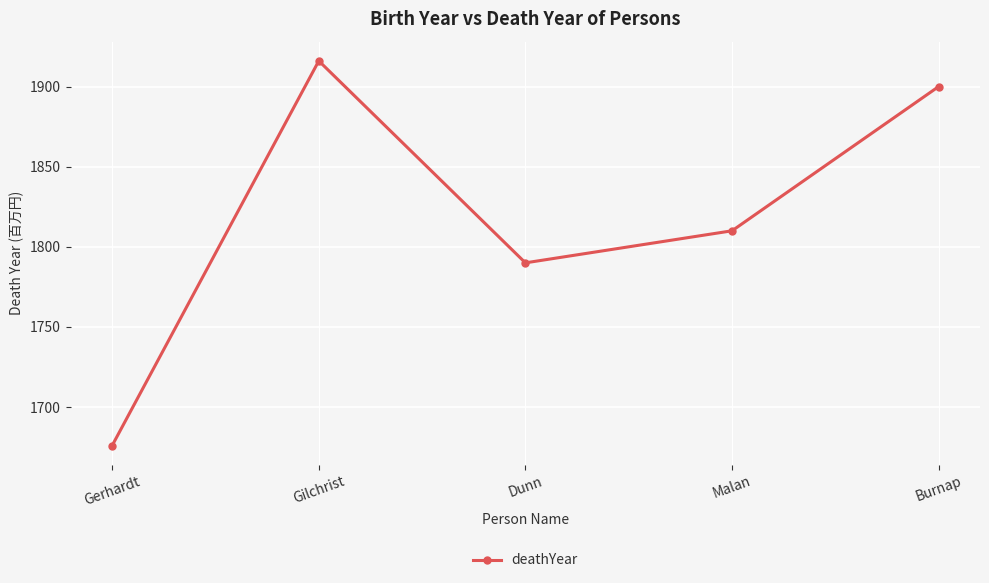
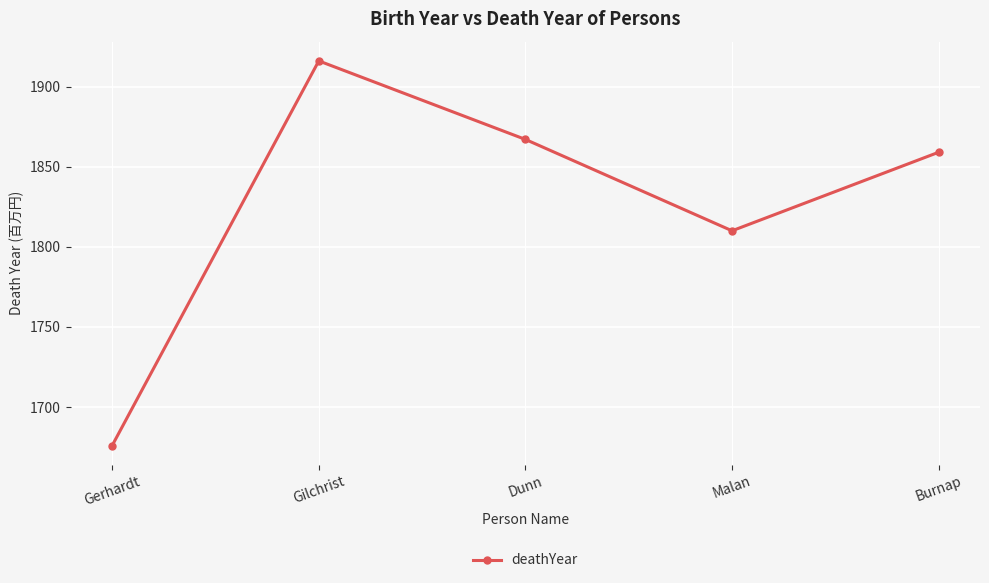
  {
    "Gerhardt": 1676,
    "Gilchrist": 1916,
-   "Dunn": 1790,
+   "Dunn": 1867,
    "Malan": 1810,
-   "Burnap": 1900
+   "Burnap": 1859
  }
